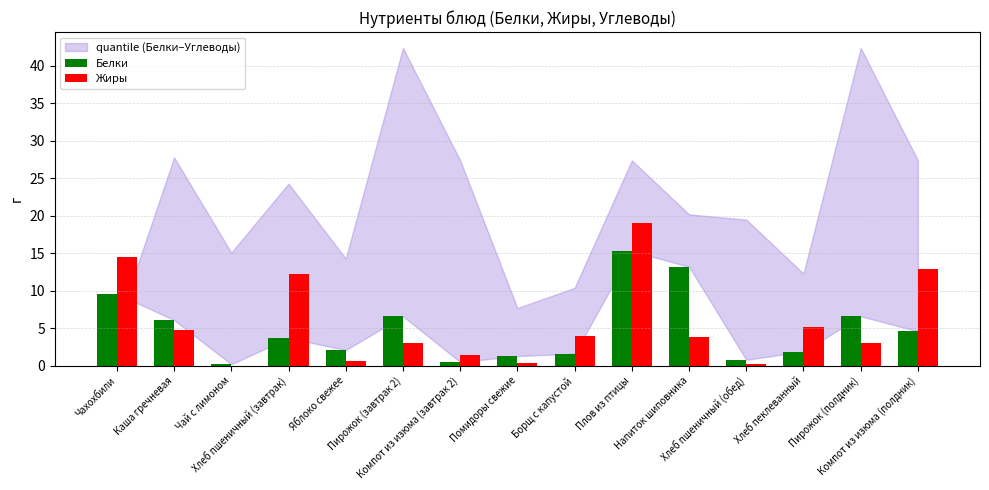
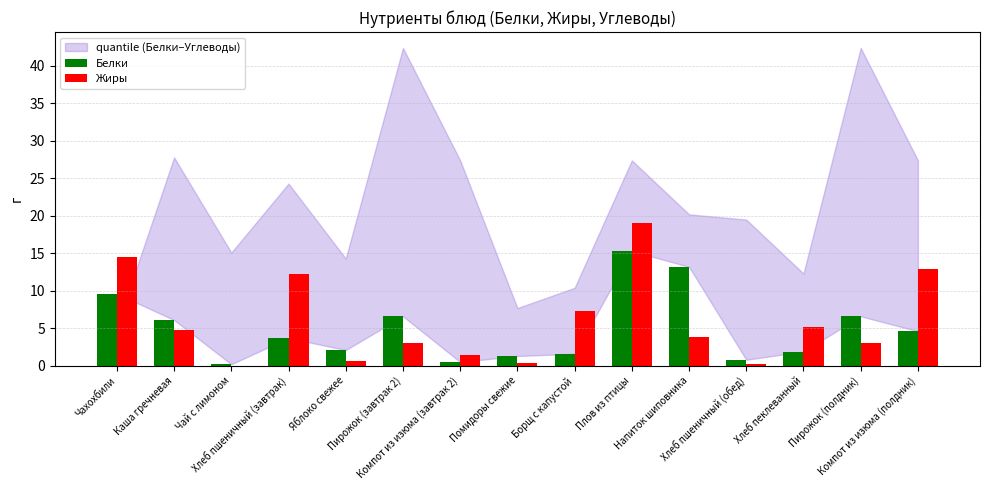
  {
    "Белки": {
      "Чахохбили": 10,
      "Каша гречневая": 6,
      "Хлеб пшеничный (завтрак)": 4,
      "Яблоко свежее": 2,
      "Пирожок (завтрак 2)": 7,
      "Компот из изюма (завтрак 2)": 1,
      "Помидоры свежие": 1,
      "Борщ с капустой": 2,
      "Плов из птицы": 15,
      "Напиток шиповника": 13,
      "Хлеб пшеничный (обед)": 1,
      "Хлеб пеклеванный": 2,
      "Пирожок (полдник)": 7,
      "Компот из изюма (полдник)": 5
    },
    "Жиры": {
      "Чахохбили": 15,
      "Каша гречневая": 5,
      "Чай с лимоном": 0,
      "Хлеб пшеничный (завтрак)": 12,
      "Яблоко свежее": 1,
      "Пирожок (завтрак 2)": 3,
      "Компот из изюма (завтрак 2)": 1,
      "Помидоры свежие": 0,
-     "Борщ с капустой": 4,
+     "Борщ с капустой": 7,
      "Плов из птицы": 19,
      "Напиток шиповника": 4,
      "Хлеб пеклеванный": 5,
      "Пирожок (полдник)": 3,
      "Компот из изюма (полдник)": 13
    }
  }
